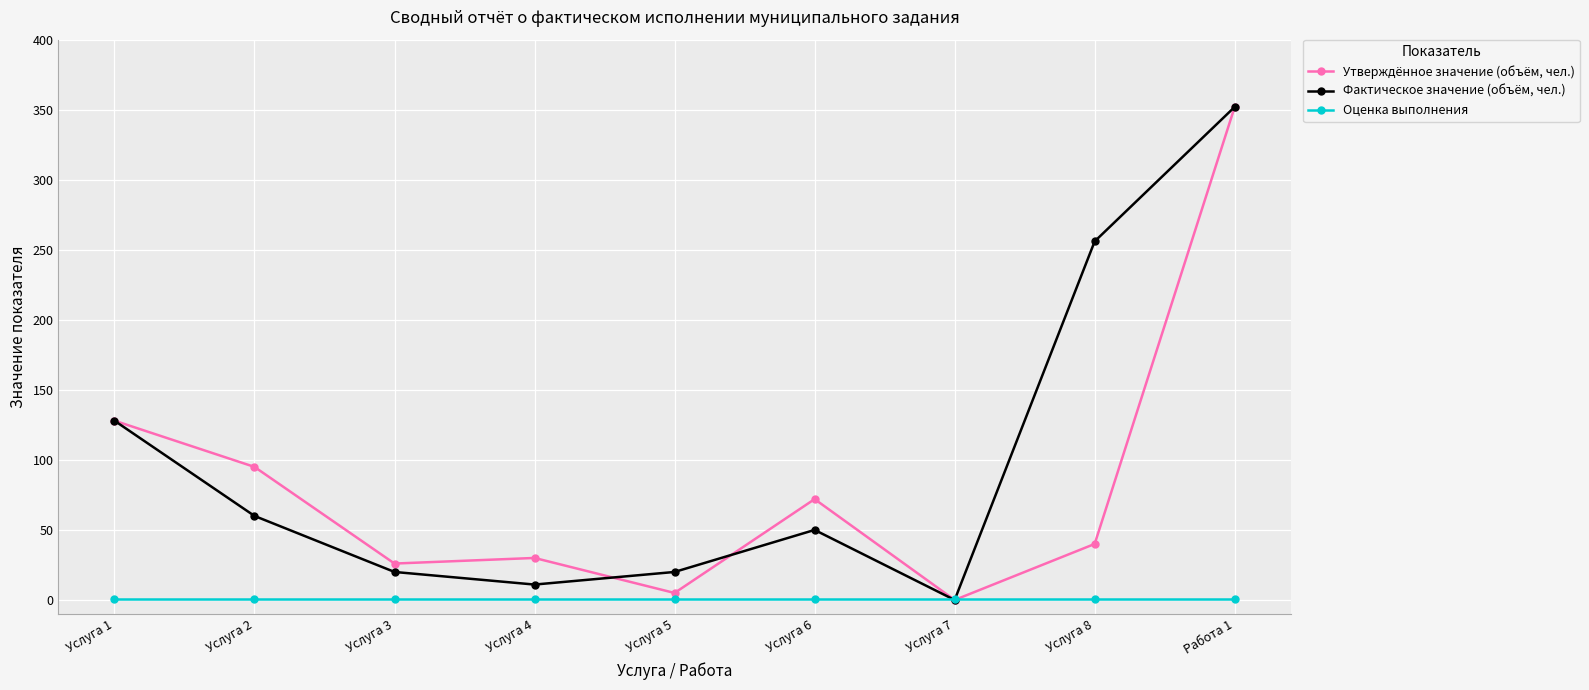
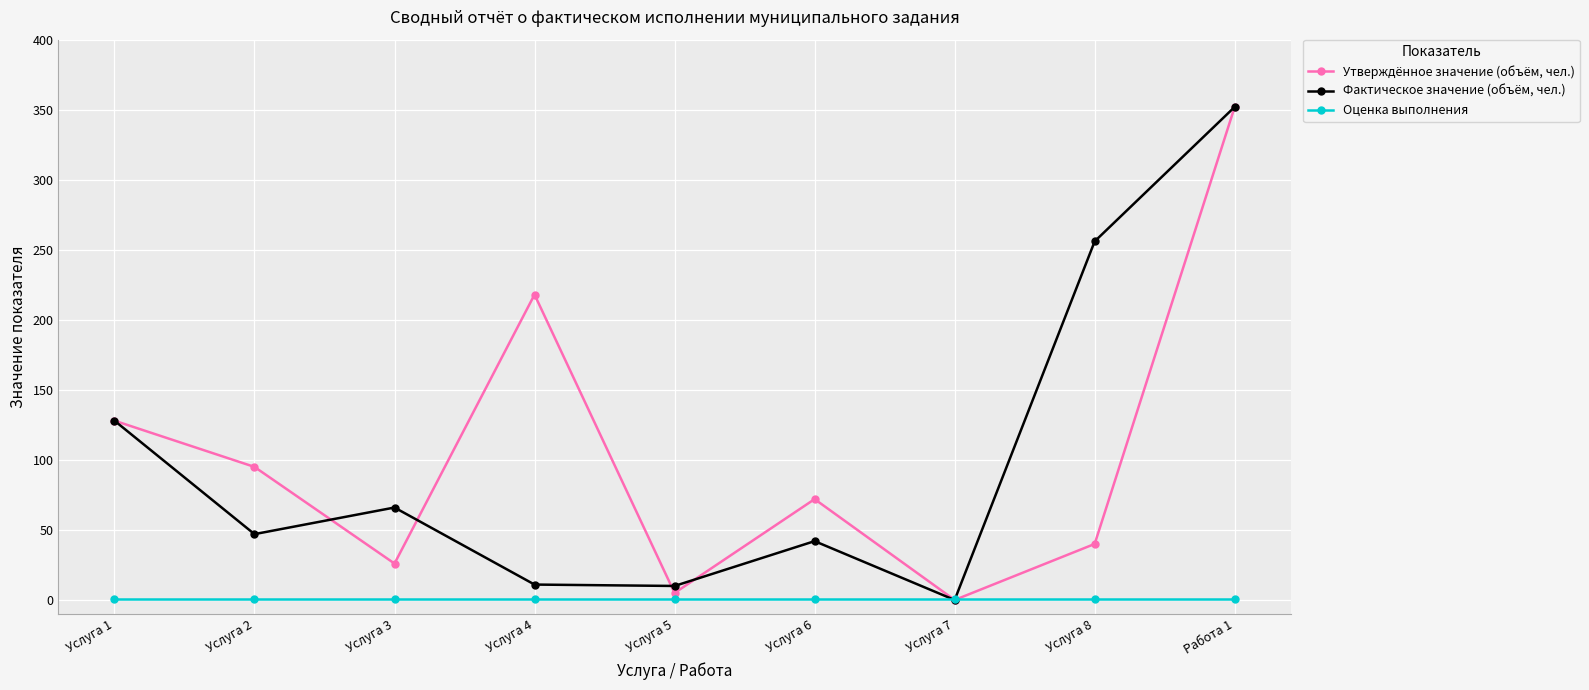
  {
    "Утверждённое значение (объём, чел.)": {
      "Услуга 2": 95,
      "Услуга 3": 26,
-     "Услуга 4": 30,
+     "Услуга 4": 218,
      "Услуга 5": 5,
      "Услуга 6": 72,
      "Услуга 8": 40
    },
    "Фактическое значение (объём, чел.)": {
-     "Услуга 2": 60,
-     "Услуга 3": 20,
+     "Услуга 2": 47,
+     "Услуга 3": 66,
      "Услуга 4": 11,
-     "Услуга 5": 20,
-     "Услуга 6": 50,
+     "Услуга 5": 10,
+     "Услуга 6": 42,
      "Услуга 8": 256
    },
    "Оценка выполнения": {
      "Услуга 1": 1,
      "Услуга 2": 1,
      "Услуга 3": 1,
      "Услуга 4": 1,
      "Услуга 5": 1,
      "Услуга 6": 1,
      "Услуга 8": 1,
      "Работа 1": 1
    }
  }
